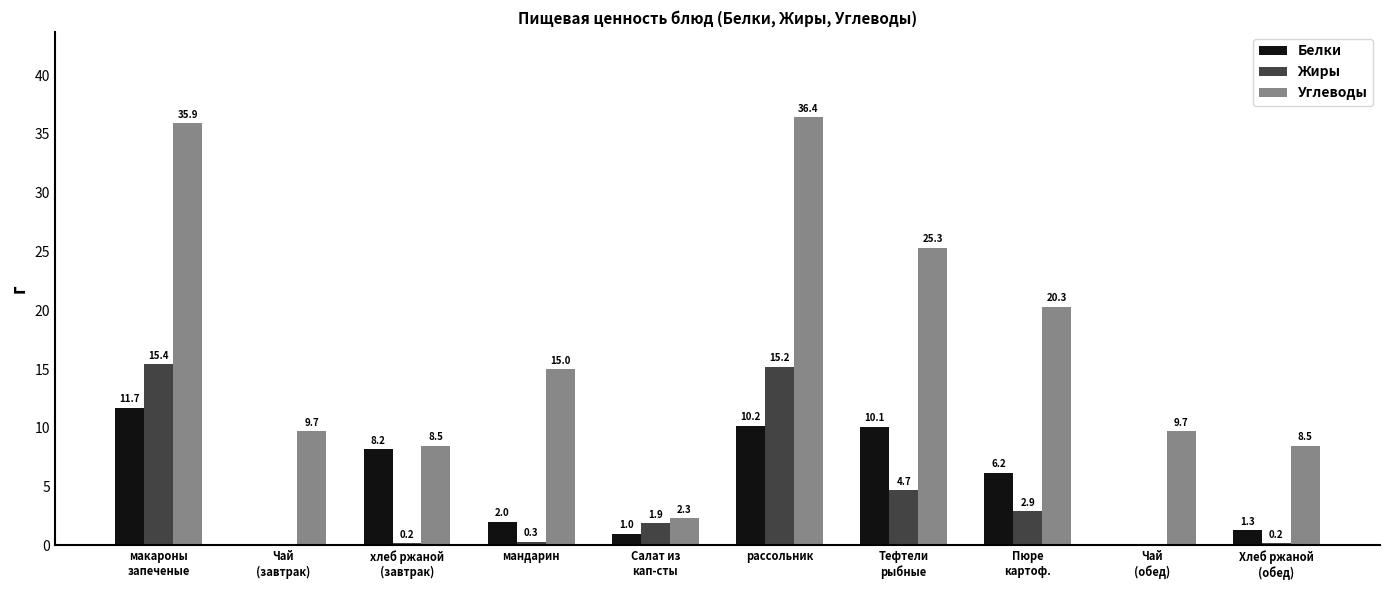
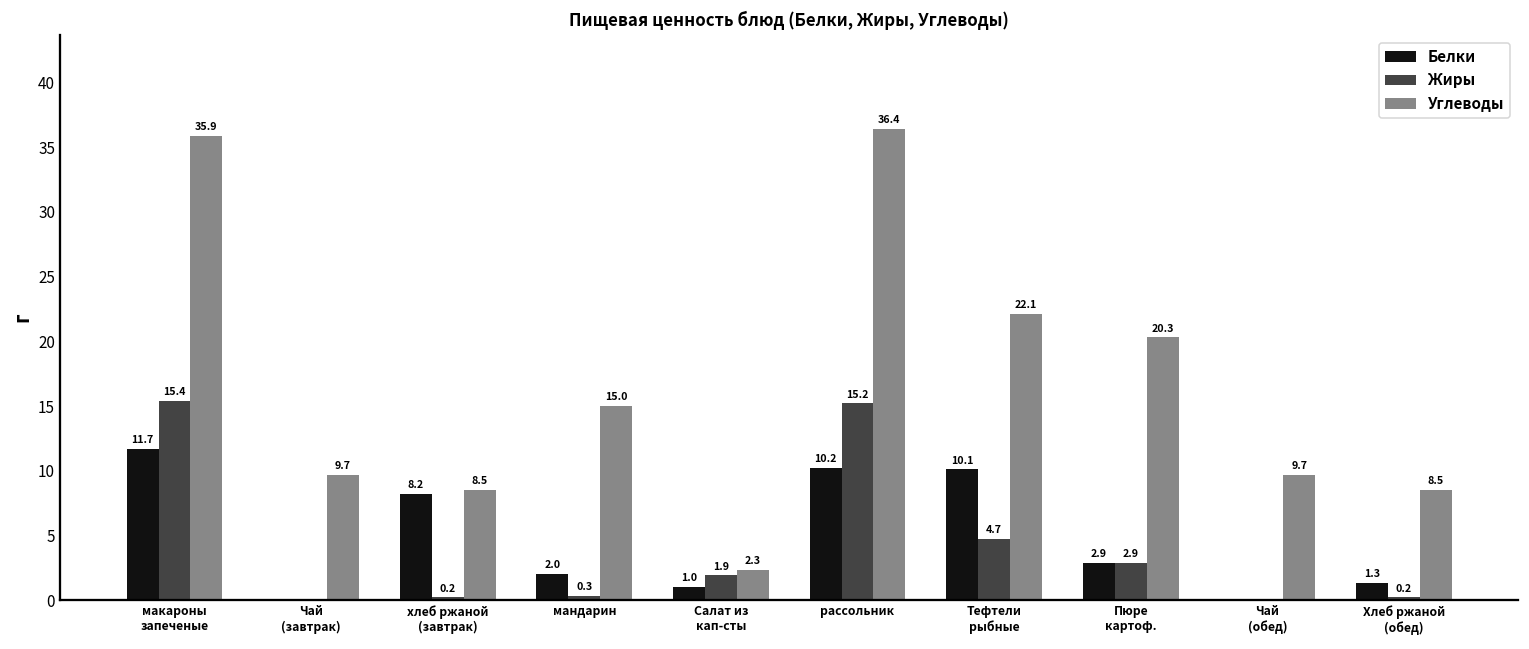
  {
    "Белки": {
      "макароны запеченые": 11.7,
      "хлеб ржаной (завтрак)": 8.2,
      "мандарин": 2.0,
      "Салат из кап-сты": 1.0,
      "рассольник": 10.2,
      "Тефтели рыбные": 10.1,
-     "Пюре картоф.": 6.2,
+     "Пюре картоф.": 2.9,
      "Хлеб ржаной (обед)": 1.3
    },
    "Жиры": {
      "макароны запеченые": 15.4,
      "хлеб ржаной (завтрак)": 0.2,
      "мандарин": 0.3,
      "Салат из кап-сты": 1.9,
      "рассольник": 15.2,
      "Тефтели рыбные": 4.7,
      "Пюре картоф.": 2.9,
      "Хлеб ржаной (обед)": 0.2
    },
    "Углеводы": {
      "макароны запеченые": 35.9,
      "Чай (завтрак)": 9.7,
      "хлеб ржаной (завтрак)": 8.5,
      "мандарин": 15.0,
      "Салат из кап-сты": 2.3,
      "рассольник": 36.4,
-     "Тефтели рыбные": 25.3,
+     "Тефтели рыбные": 22.1,
      "Пюре картоф.": 20.3,
      "Чай (обед)": 9.7,
      "Хлеб ржаной (обед)": 8.5
    }
  }
